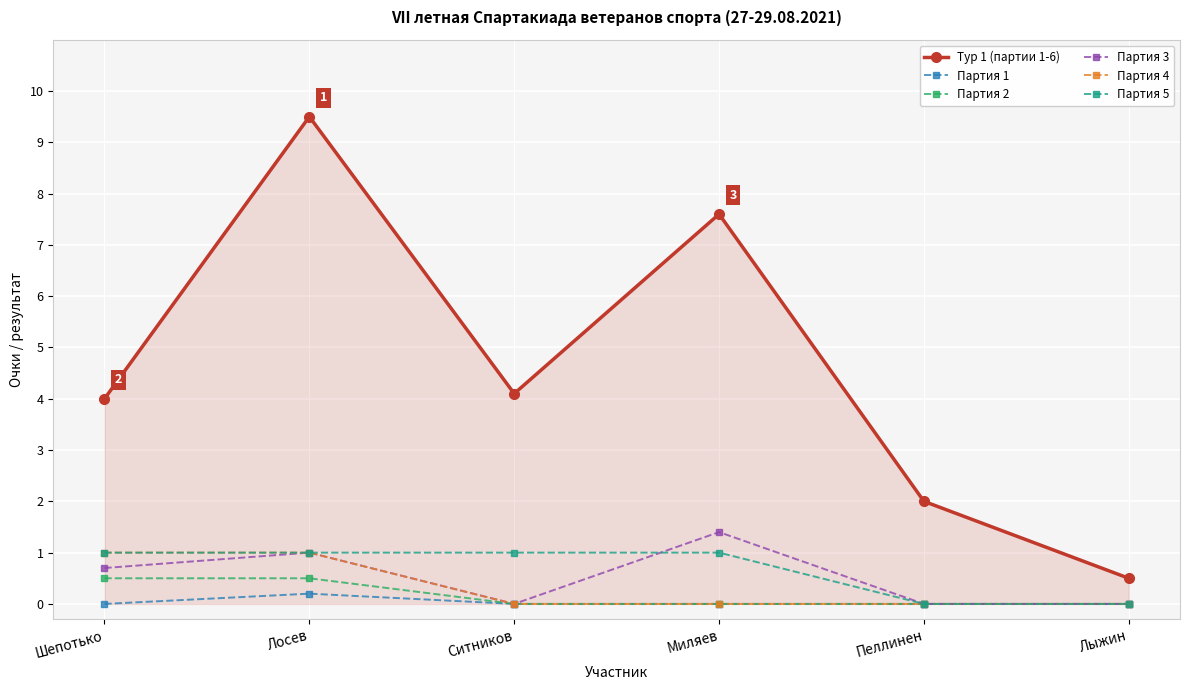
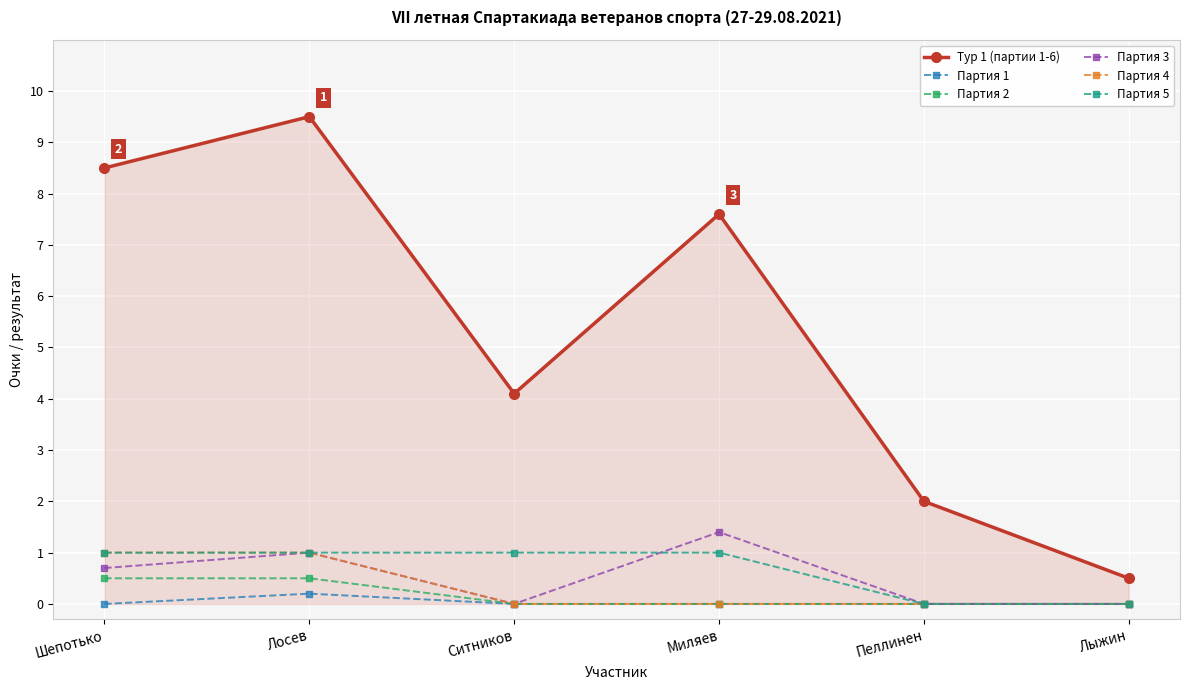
  {
    "Тур 1 (партии 1-6)": {
-     "Шепотько": 4.0,
+     "Шепотько": 8.5,
      "Ситников": 4.1,
      "Пеллинен": 2.0,
      "Лыжин": 0.5
    },
    "Партия 1": {
      "Шепотько": 0.0,
      "Лосев": 0.2
    },
    "Партия 3": {
      "Шепотько": 0.7,
      "Миляев": 1.4
    }
  }
